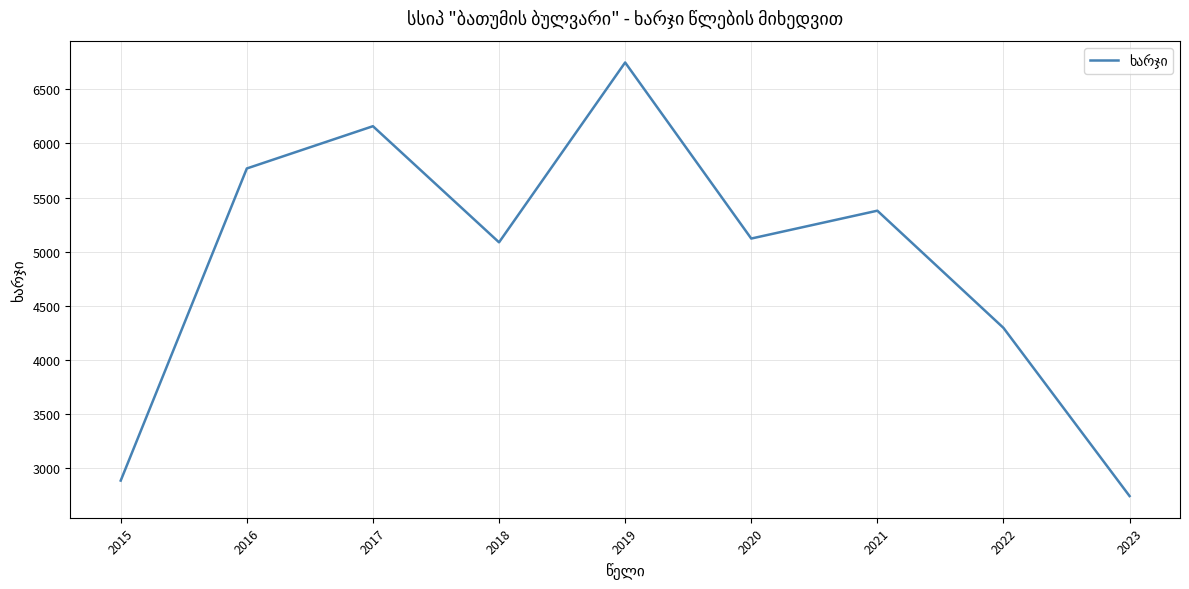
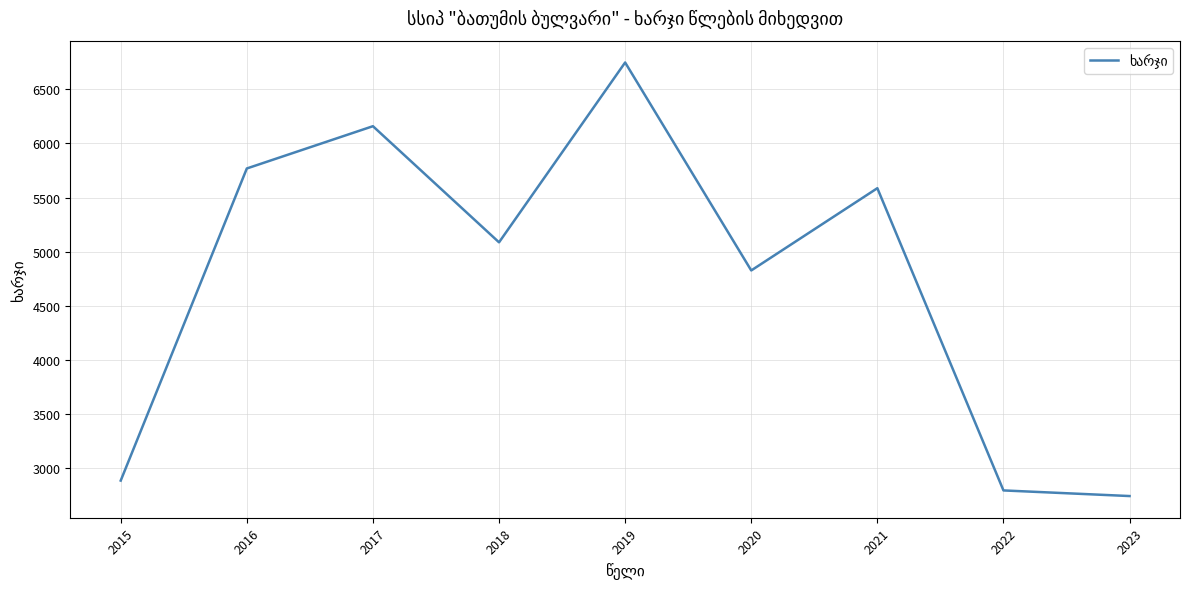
  {
    "2015": 2880,
    "2016": 5770,
    "2017": 6160,
    "2018": 5090,
    "2019": 6750,
-   "2020": 5120,
-   "2021": 5380,
-   "2022": 4300,
+   "2020": 4830,
+   "2021": 5590,
+   "2022": 2790,
    "2023": 2740
  }
